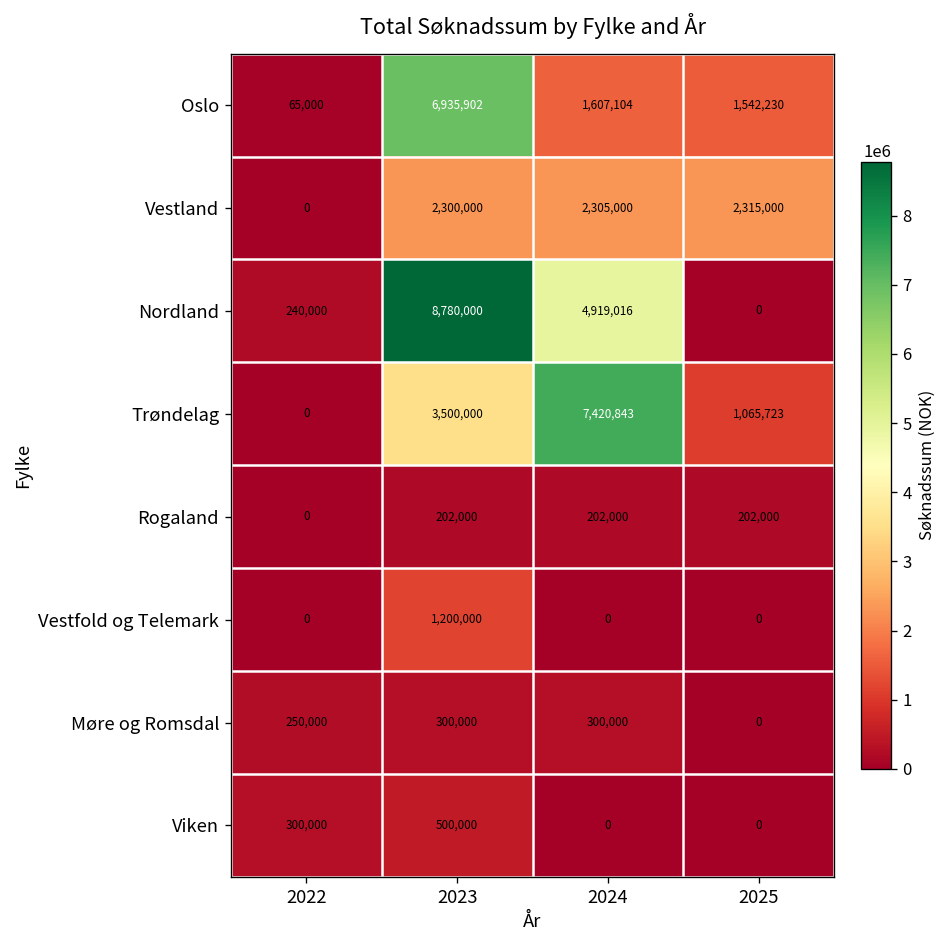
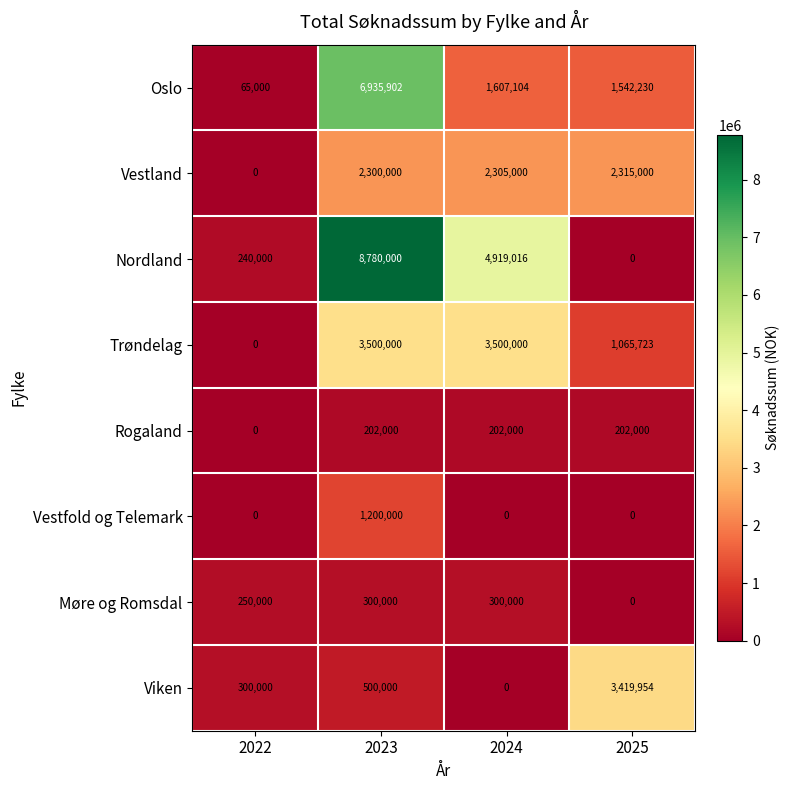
  {
    "Oslo": {
      "2022": "65,000",
      "2023": "6,935,902",
      "2024": "1,607,104",
      "2025": "1,542,230"
    },
    "Vestland": {
      "2022": "0",
      "2023": "2,300,000",
      "2024": "2,305,000",
      "2025": "2,315,000"
    },
    "Nordland": {
      "2022": "240,000",
      "2023": "8,780,000",
      "2024": "4,919,016",
      "2025": "0"
    },
    "Trøndelag": {
      "2022": "0",
      "2023": "3,500,000",
-     "2024": "7,420,843",
+     "2024": "3,500,000",
      "2025": "1,065,723"
    },
    "Rogaland": {
      "2022": "0",
      "2023": "202,000",
      "2024": "202,000",
      "2025": "202,000"
    },
    "Vestfold og Telemark": {
      "2022": "0",
      "2023": "1,200,000",
      "2024": "0",
      "2025": "0"
    },
    "Møre og Romsdal": {
      "2022": "250,000",
      "2023": "300,000",
      "2024": "300,000",
      "2025": "0"
    },
    "Viken": {
      "2022": "300,000",
      "2023": "500,000",
      "2024": "0",
-     "2025": "0"
+     "2025": "3,419,954"
    }
  }
